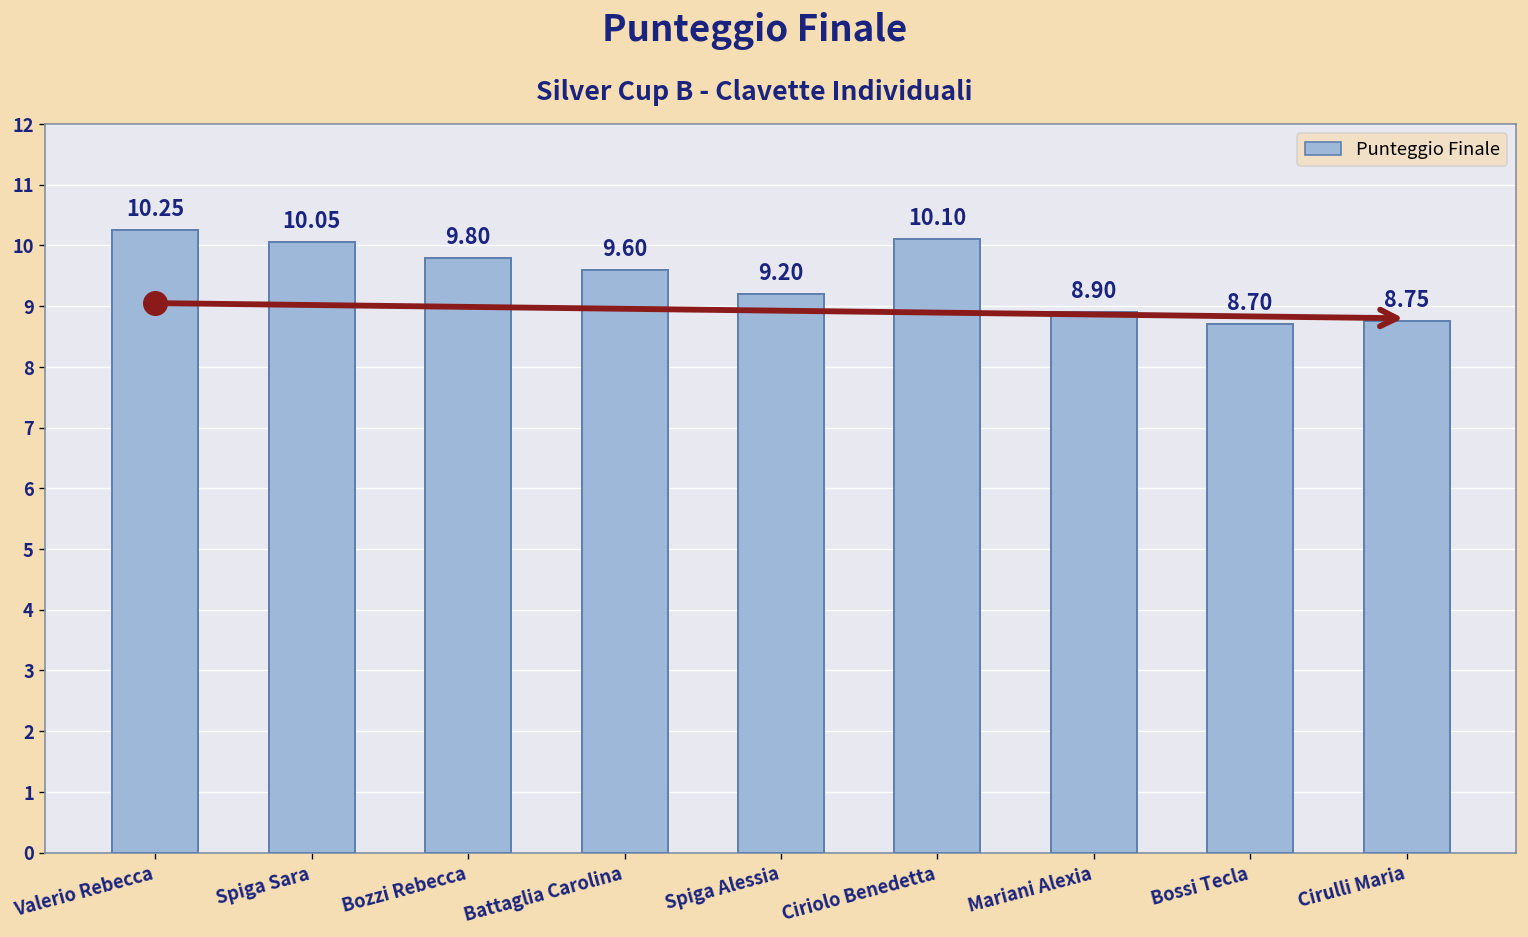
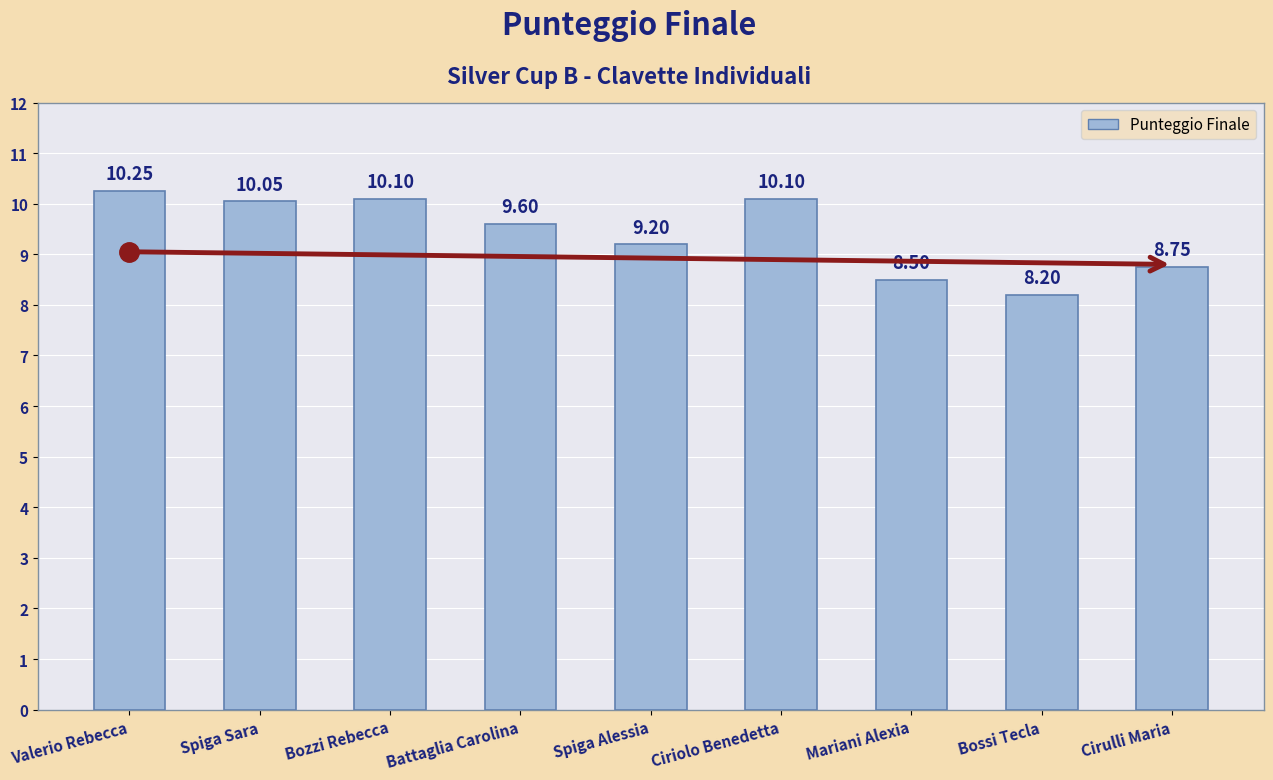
  {
    "Punteggio Finale": {
      "Valerio Rebecca": 10.25,
      "Spiga Sara": 10.05,
-     "Bozzi Rebecca": 9.80,
+     "Bozzi Rebecca": 10.10,
      "Battaglia Carolina": 9.60,
      "Spiga Alessia": 9.20,
      "Ciriolo Benedetta": 10.10,
-     "Mariani Alexia": 8.90,
-     "Bossi Tecla": 8.70,
+     "Mariani Alexia": 8.50,
+     "Bossi Tecla": 8.20,
      "Cirulli Maria": 8.75
    }
  }
